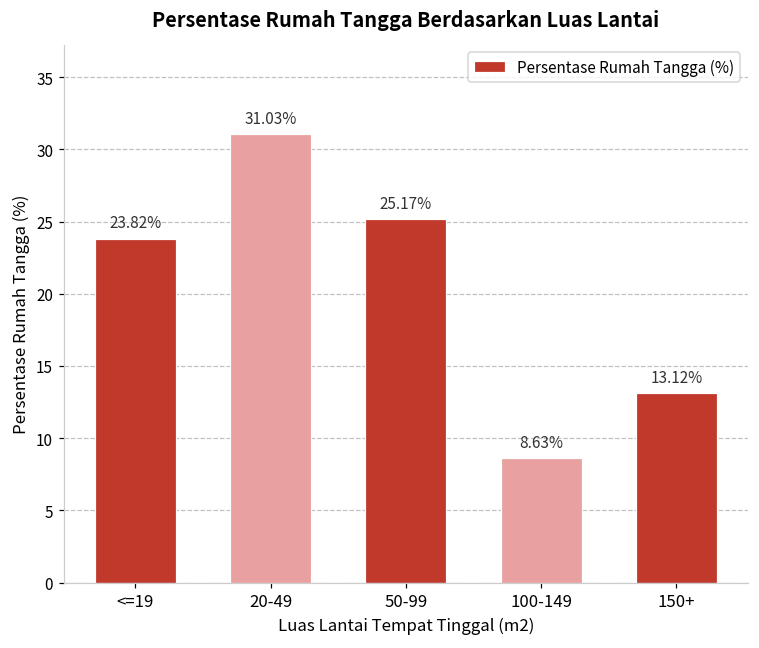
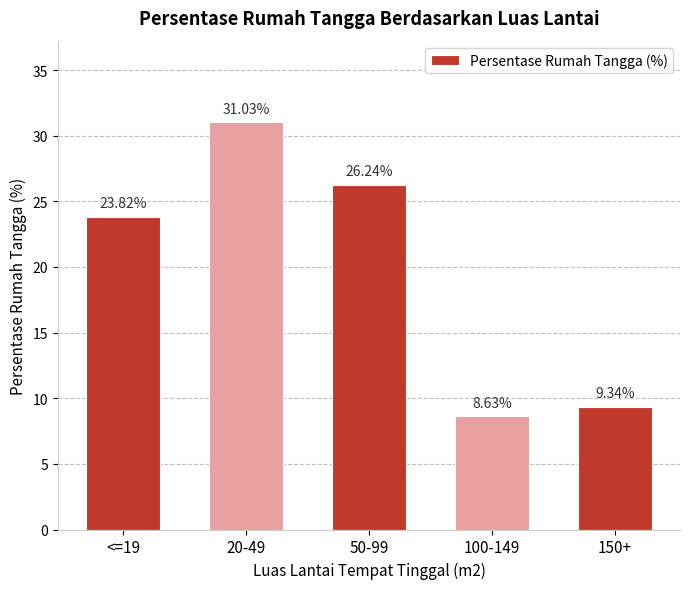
  {
    "<=19": "23.82%",
    "20-49": "31.03%",
-   "50-99": "25.17%",
+   "50-99": "26.24%",
    "100-149": "8.63%",
-   "150+": "13.12%"
+   "150+": "9.34%"
  }
